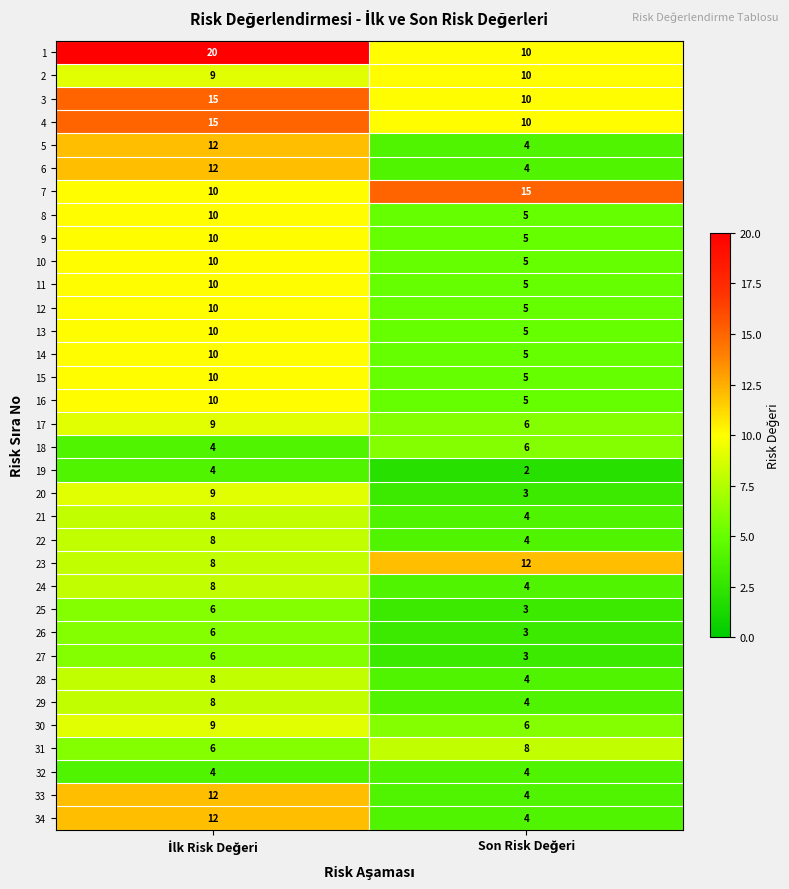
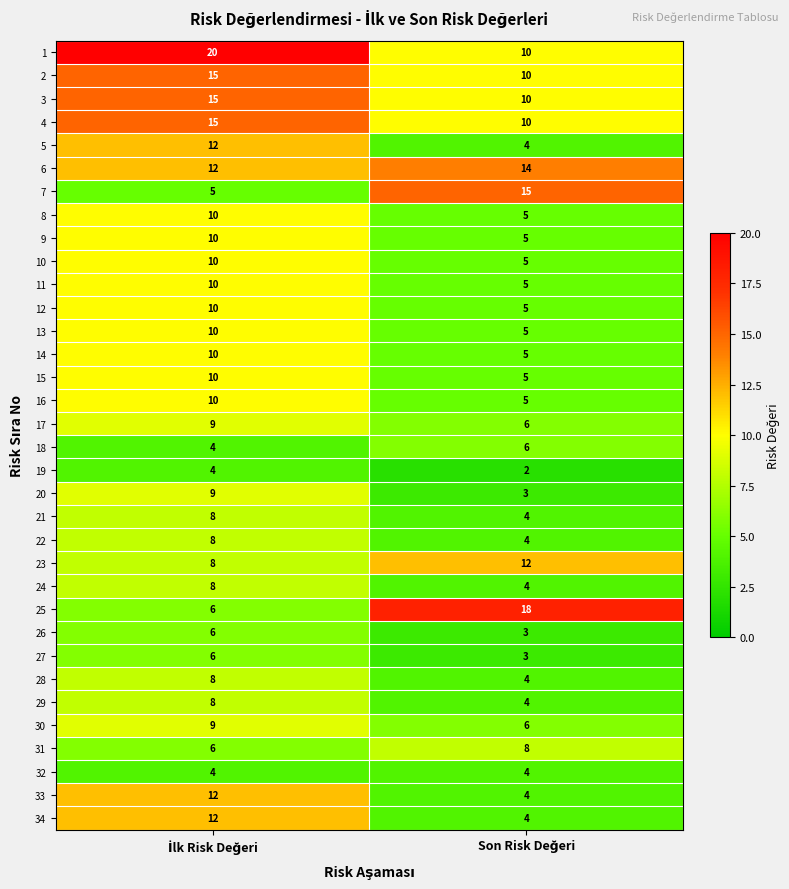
  {
    "1": {
      "İlk Risk Değeri": 20,
      "Son Risk Değeri": 10
    },
    "2": {
-     "İlk Risk Değeri": 9,
+     "İlk Risk Değeri": 15,
      "Son Risk Değeri": 10
    },
    "3": {
      "İlk Risk Değeri": 15,
      "Son Risk Değeri": 10
    },
    "4": {
      "İlk Risk Değeri": 15,
      "Son Risk Değeri": 10
    },
    "5": {
      "İlk Risk Değeri": 12,
      "Son Risk Değeri": 4
    },
    "6": {
      "İlk Risk Değeri": 12,
-     "Son Risk Değeri": 4
+     "Son Risk Değeri": 14
    },
    "7": {
-     "İlk Risk Değeri": 10,
+     "İlk Risk Değeri": 5,
      "Son Risk Değeri": 15
    },
    "8": {
      "İlk Risk Değeri": 10,
      "Son Risk Değeri": 5
    },
    "9": {
      "İlk Risk Değeri": 10,
      "Son Risk Değeri": 5
    },
    "10": {
      "İlk Risk Değeri": 10,
      "Son Risk Değeri": 5
    },
    "11": {
      "İlk Risk Değeri": 10,
      "Son Risk Değeri": 5
    },
    "12": {
      "İlk Risk Değeri": 10,
      "Son Risk Değeri": 5
    },
    "13": {
      "İlk Risk Değeri": 10,
      "Son Risk Değeri": 5
    },
    "14": {
      "İlk Risk Değeri": 10,
      "Son Risk Değeri": 5
    },
    "15": {
      "İlk Risk Değeri": 10,
      "Son Risk Değeri": 5
    },
    "16": {
      "İlk Risk Değeri": 10,
      "Son Risk Değeri": 5
    },
    "17": {
      "İlk Risk Değeri": 9,
      "Son Risk Değeri": 6
    },
    "18": {
      "İlk Risk Değeri": 4,
      "Son Risk Değeri": 6
    },
    "19": {
      "İlk Risk Değeri": 4,
      "Son Risk Değeri": 2
    },
    "20": {
      "İlk Risk Değeri": 9,
      "Son Risk Değeri": 3
    },
    "21": {
      "İlk Risk Değeri": 8,
      "Son Risk Değeri": 4
    },
    "22": {
      "İlk Risk Değeri": 8,
      "Son Risk Değeri": 4
    },
    "23": {
      "İlk Risk Değeri": 8,
      "Son Risk Değeri": 12
    },
    "24": {
      "İlk Risk Değeri": 8,
      "Son Risk Değeri": 4
    },
    "25": {
      "İlk Risk Değeri": 6,
-     "Son Risk Değeri": 3
+     "Son Risk Değeri": 18
    },
    "26": {
      "İlk Risk Değeri": 6,
      "Son Risk Değeri": 3
    },
    "27": {
      "İlk Risk Değeri": 6,
      "Son Risk Değeri": 3
    },
    "28": {
      "İlk Risk Değeri": 8,
      "Son Risk Değeri": 4
    },
    "29": {
      "İlk Risk Değeri": 8,
      "Son Risk Değeri": 4
    },
    "30": {
      "İlk Risk Değeri": 9,
      "Son Risk Değeri": 6
    },
    "31": {
      "İlk Risk Değeri": 6,
      "Son Risk Değeri": 8
    },
    "32": {
      "İlk Risk Değeri": 4,
      "Son Risk Değeri": 4
    },
    "33": {
      "İlk Risk Değeri": 12,
      "Son Risk Değeri": 4
    },
    "34": {
      "İlk Risk Değeri": 12,
      "Son Risk Değeri": 4
    }
  }
